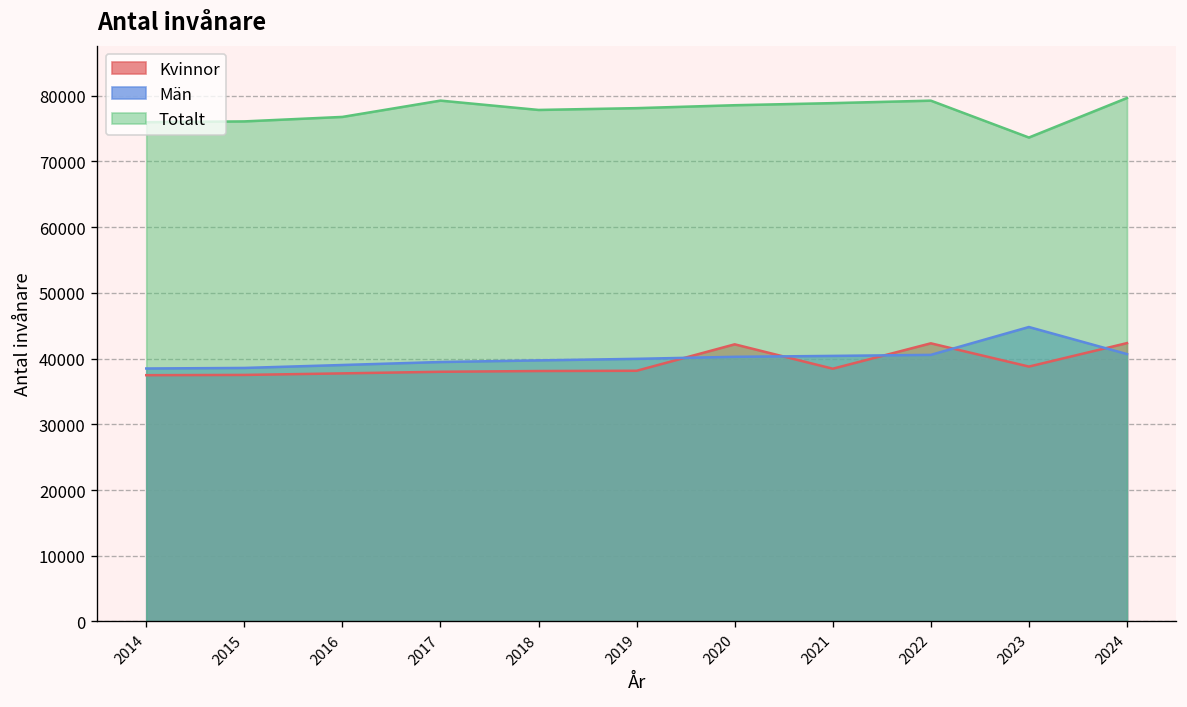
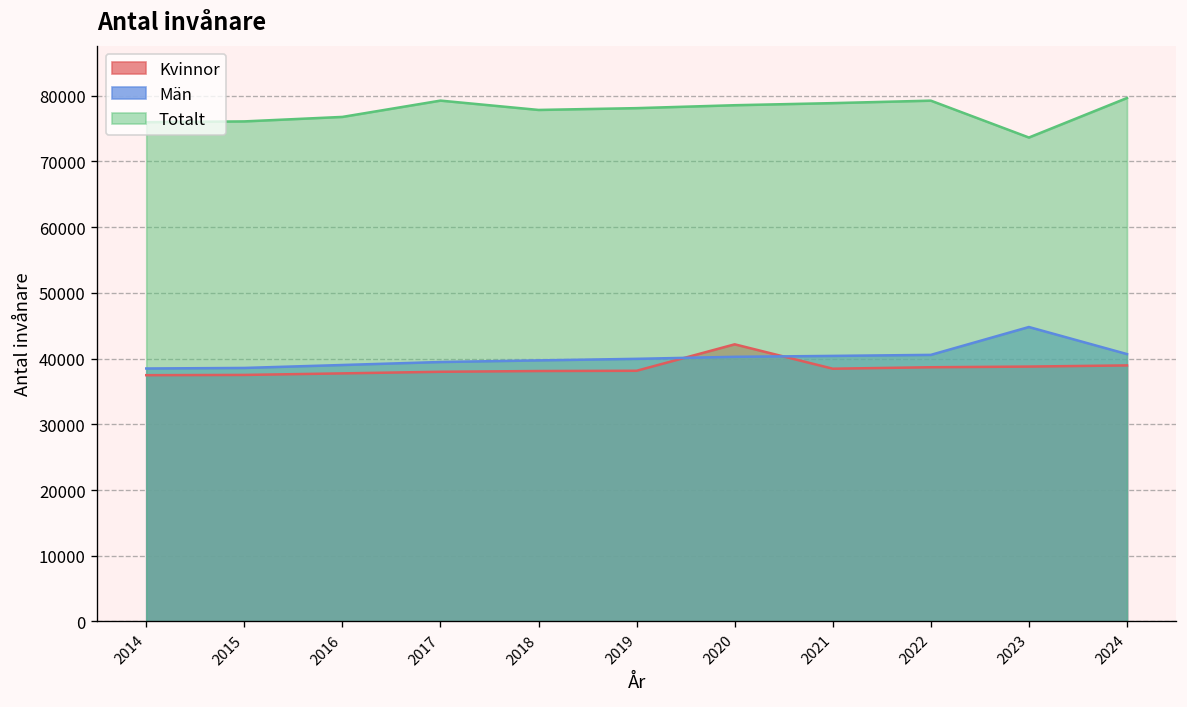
  {
    "Kvinnor": {
      "2014": 37000,
      "2015": 38000,
      "2016": 38000,
      "2017": 38000,
      "2018": 38000,
      "2019": 38000,
      "2020": 42000,
      "2021": 38000,
-     "2022": 42000,
+     "2022": 39000,
      "2023": 39000,
-     "2024": 42000
+     "2024": 39000
    },
    "Män": {
      "2014": 38000,
      "2015": 39000,
      "2016": 39000,
      "2017": 39000,
      "2018": 40000,
      "2019": 40000,
      "2020": 40000,
      "2021": 40000,
      "2022": 41000,
      "2023": 45000,
      "2024": 41000
    },
    "Totalt": {
      "2015": 76000,
      "2016": 77000,
      "2017": 79000,
      "2018": 78000,
      "2019": 78000,
      "2020": 79000,
      "2021": 79000,
      "2022": 79000,
      "2023": 74000,
      "2024": 80000
    }
  }
